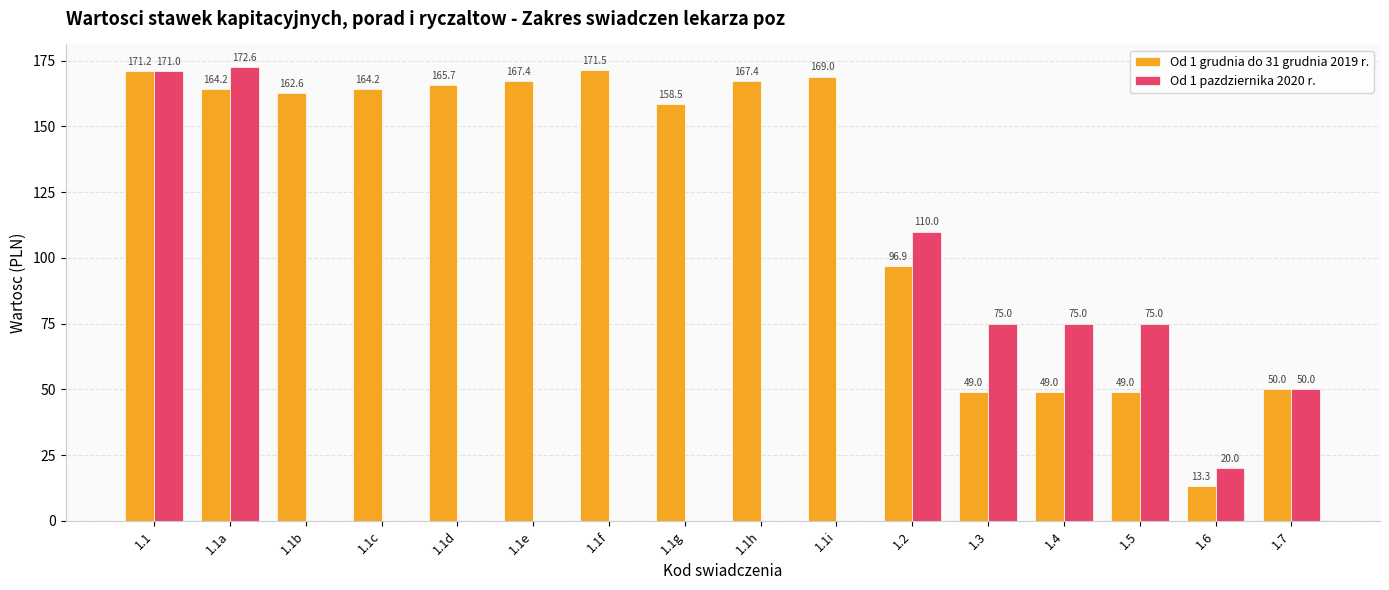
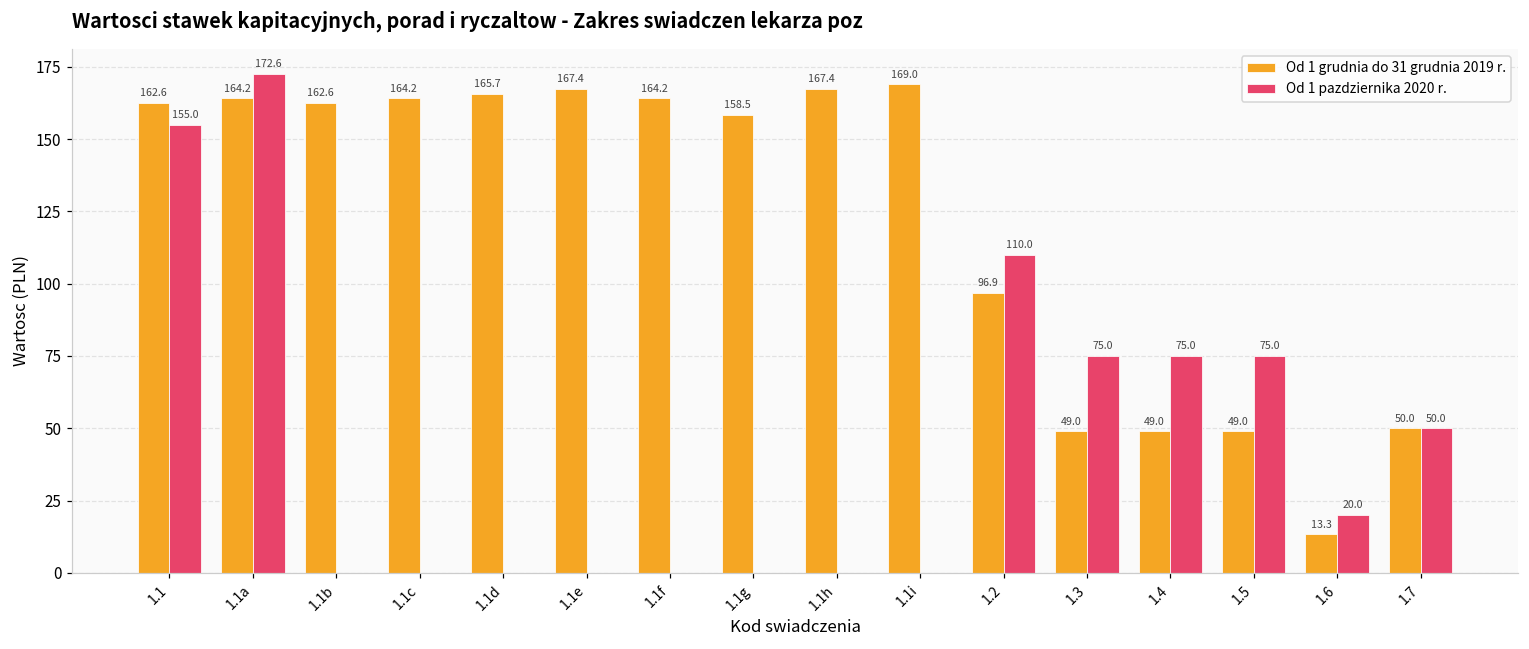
  {
    "Od 1 grudnia do 31 grudnia 2019 r.": {
-     "1.1": 171.2,
+     "1.1": 162.6,
      "1.1a": 164.2,
      "1.1b": 162.6,
      "1.1c": 164.2,
      "1.1d": 165.7,
      "1.1e": 167.4,
-     "1.1f": 171.5,
+     "1.1f": 164.2,
      "1.1g": 158.5,
      "1.1h": 167.4,
      "1.1i": 169.0,
      "1.2": 96.9,
      "1.3": 49.0,
      "1.4": 49.0,
      "1.5": 49.0,
      "1.6": 13.3,
      "1.7": 50.0
    },
    "Od 1 pazdziernika 2020 r.": {
-     "1.1": 171.0,
+     "1.1": 155.0,
      "1.1a": 172.6,
      "1.2": 110.0,
      "1.3": 75.0,
      "1.4": 75.0,
      "1.5": 75.0,
      "1.6": 20.0,
      "1.7": 50.0
    }
  }
